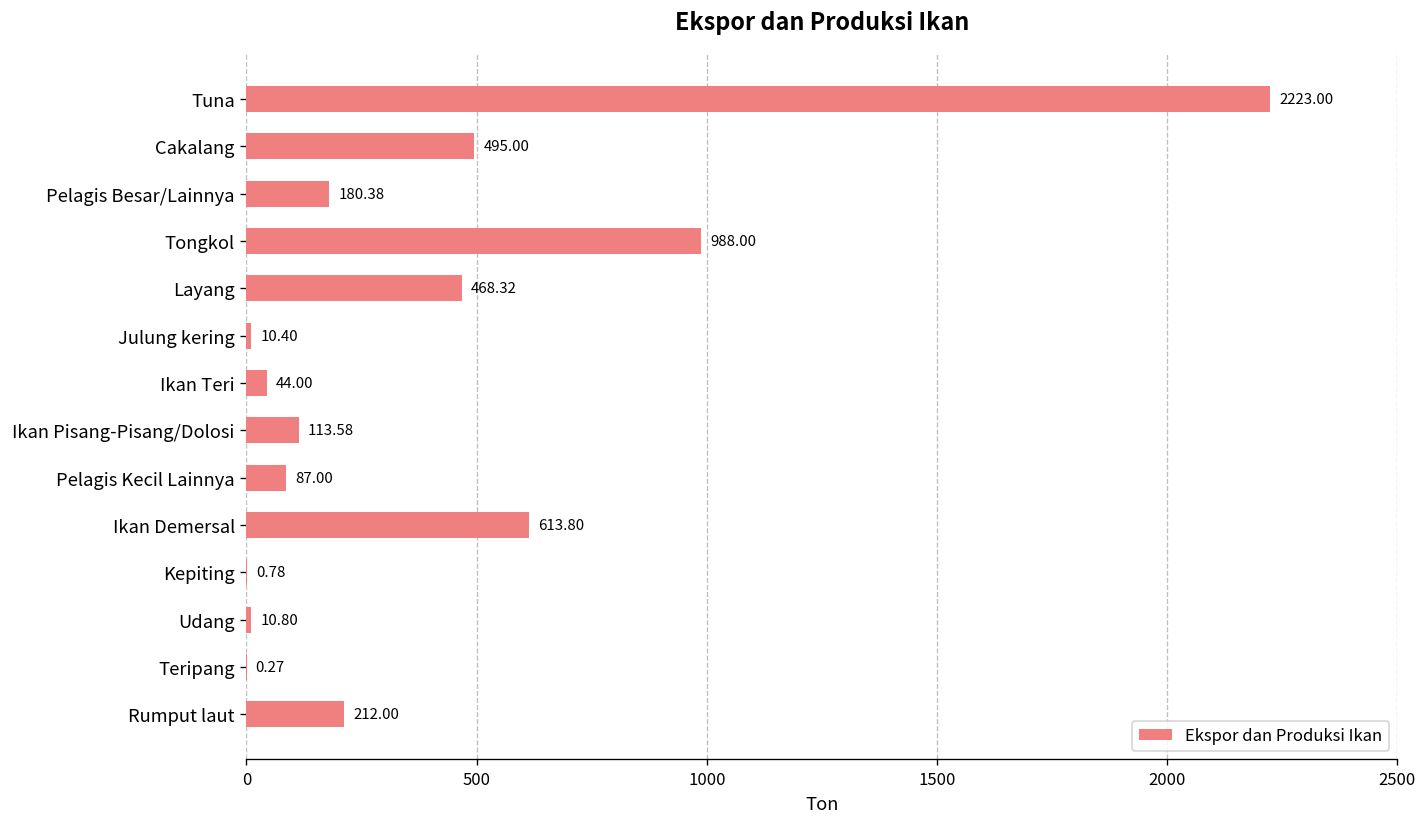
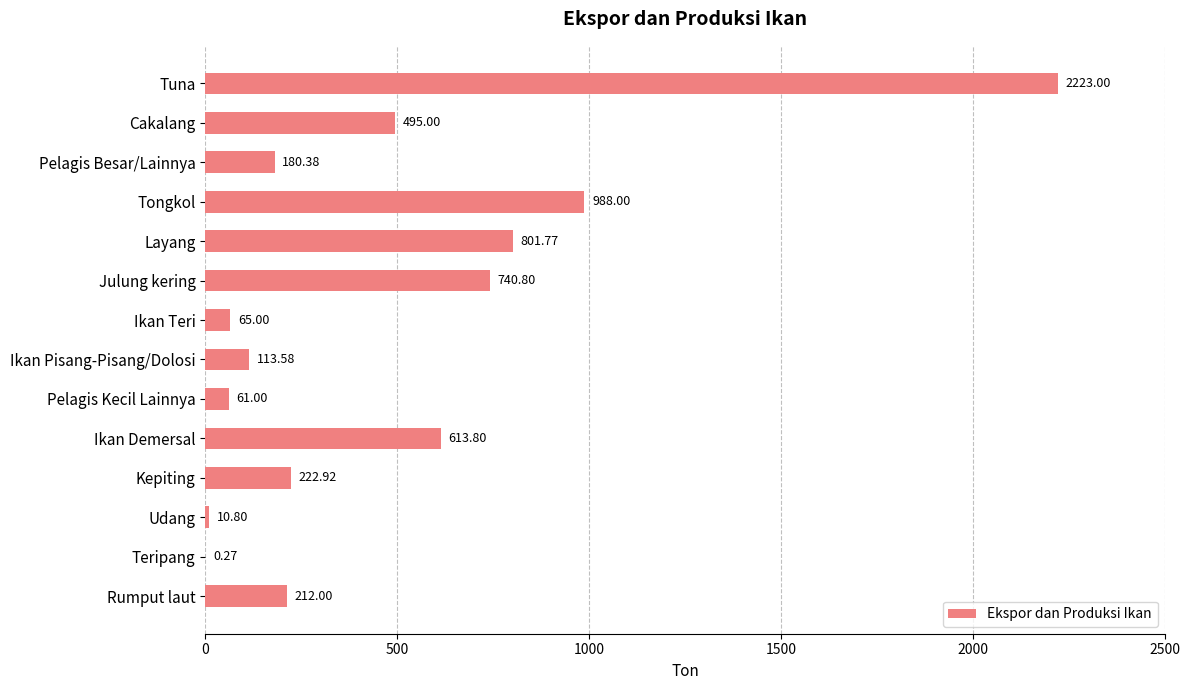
  {
    "Tuna": 2223.00,
    "Cakalang": 495.00,
    "Pelagis Besar/Lainnya": 180.38,
    "Tongkol": 988.00,
-   "Layang": 468.32,
-   "Julung kering": 10.40,
-   "Ikan Teri": 44.00,
+   "Layang": 801.77,
+   "Julung kering": 740.80,
+   "Ikan Teri": 65.00,
    "Ikan Pisang-Pisang/Dolosi": 113.58,
-   "Pelagis Kecil Lainnya": 87.00,
+   "Pelagis Kecil Lainnya": 61.00,
    "Ikan Demersal": 613.80,
-   "Kepiting": 0.78,
+   "Kepiting": 222.92,
    "Udang": 10.80,
    "Teripang": 0.27,
    "Rumput laut": 212.00
  }
